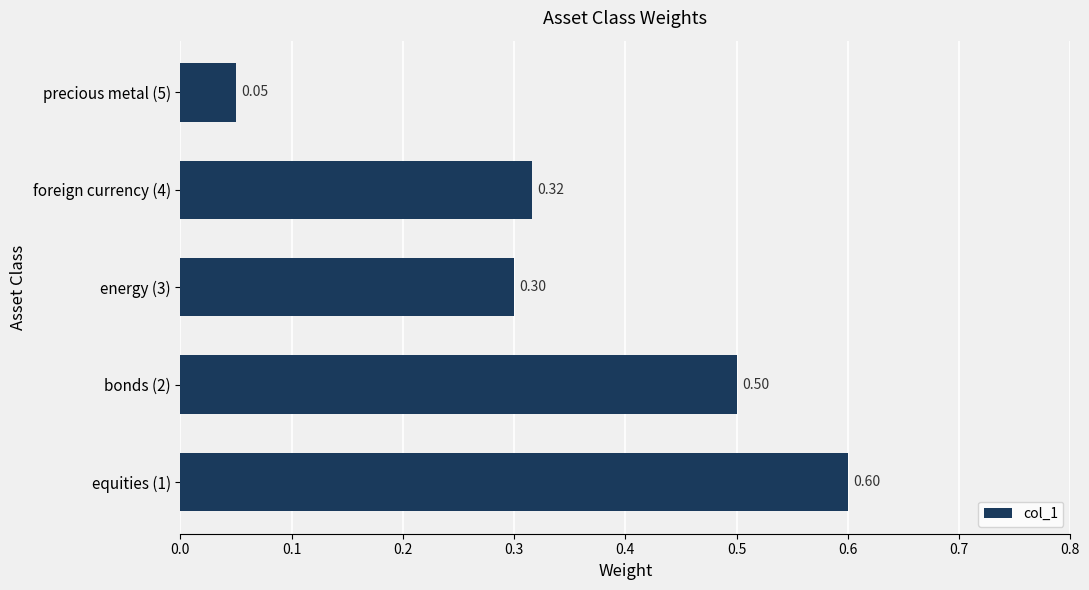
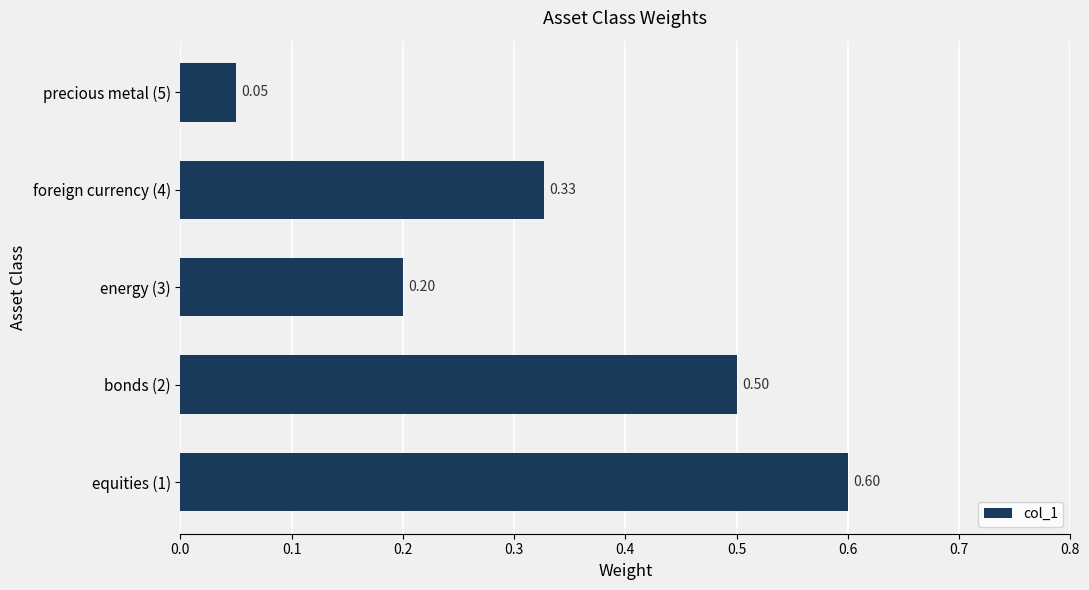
  {
    "precious metal (5)": 0.05,
-   "foreign currency (4)": 0.32,
-   "energy (3)": 0.30,
+   "foreign currency (4)": 0.33,
+   "energy (3)": 0.20,
    "bonds (2)": 0.50,
    "equities (1)": 0.60
  }
